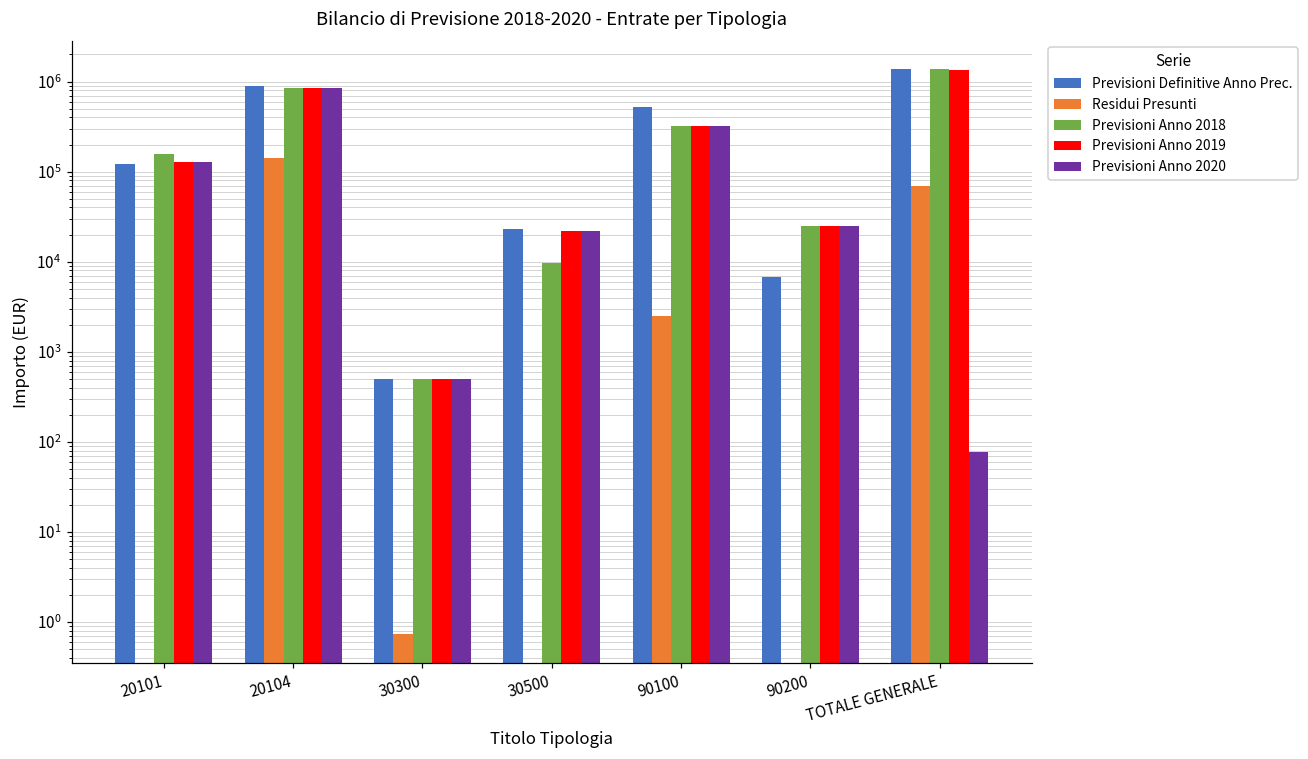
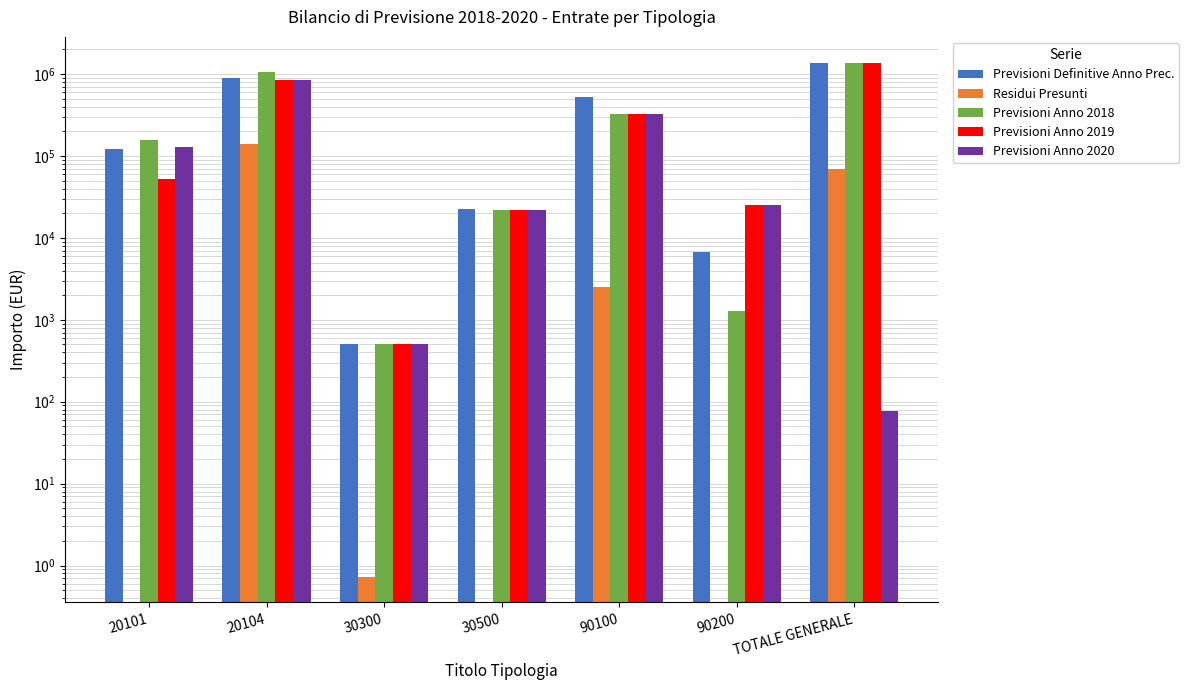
  {
    "Previsioni Definitive Anno Prec.": {
      "20101": 120000,
      "20104": 900000,
      "30300": 500,
      "30500": 23000,
      "90100": 500000,
      "90200": 7000,
      "TOTALE GENERALE": 1400000
    },
    "Residui Presunti": {
      "20104": 140000,
      "30300": 0.7,
      "90100": 2500,
      "TOTALE GENERALE": 70000
    },
    "Previsioni Anno 2018": {
      "20101": 160000,
-     "20104": 900000,
+     "20104": 1100000,
      "30300": 500,
-     "30500": 10000,
+     "30500": 22000,
      "90100": 330000,
-     "90200": 25000,
+     "90200": 1300,
      "TOTALE GENERALE": 1400000
    },
    "Previsioni Anno 2019": {
-     "20101": 130000,
+     "20101": 50000,
      "20104": 900000,
      "30300": 500,
      "30500": 22000,
      "90100": 330000,
      "90200": 25000,
      "TOTALE GENERALE": 1400000
    },
    "Previsioni Anno 2020": {
      "20101": 130000,
      "20104": 900000,
      "30300": 500,
      "30500": 22000,
      "90100": 330000,
      "90200": 25000,
      "TOTALE GENERALE": 80
    }
  }
